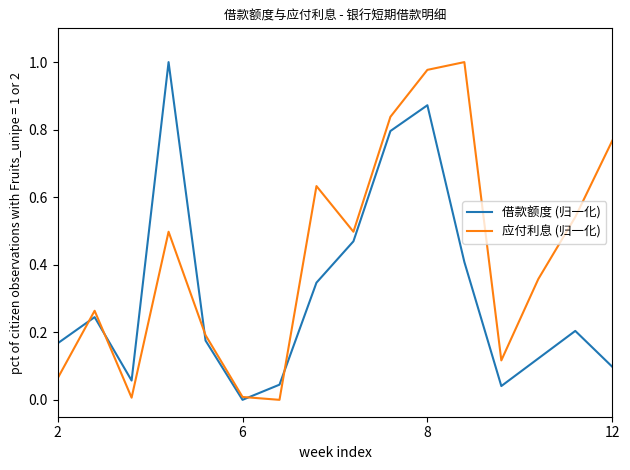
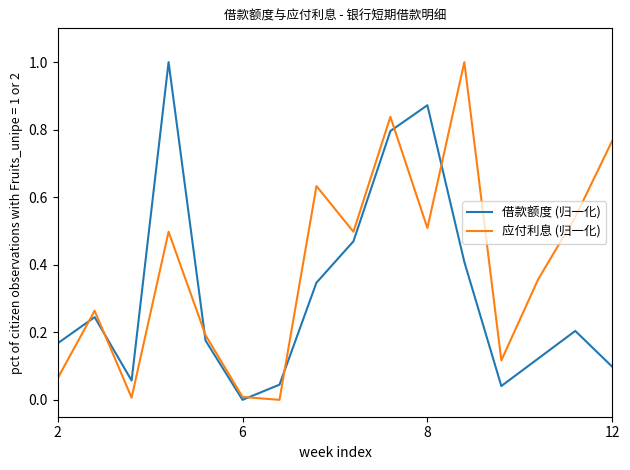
  {
    "借款额度 (归一化)": {
      "2": 0.17,
      "6": 0.00,
      "8": 0.87,
      "12": 0.10
    },
    "应付利息 (归一化)": {
      "2": 0.06,
      "6": 0.01,
-     "8": 0.98,
+     "8": 0.51,
      "12": 0.77
    }
  }
